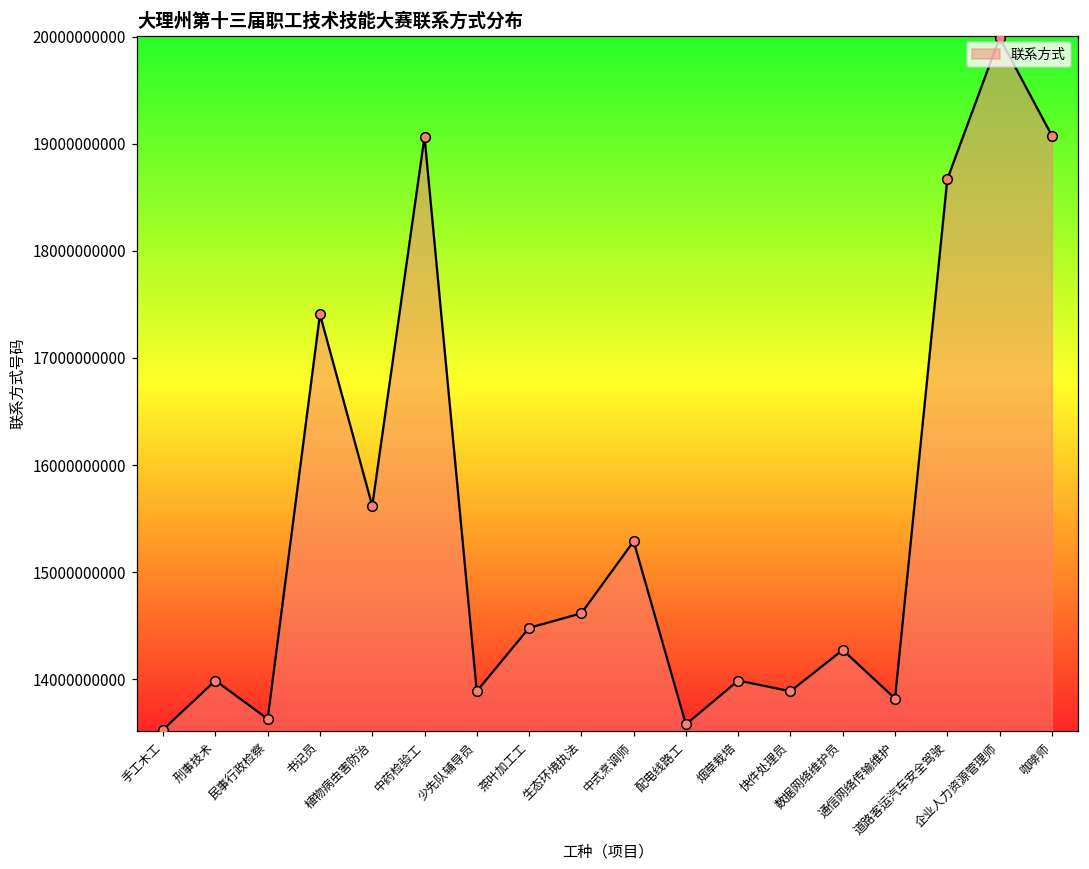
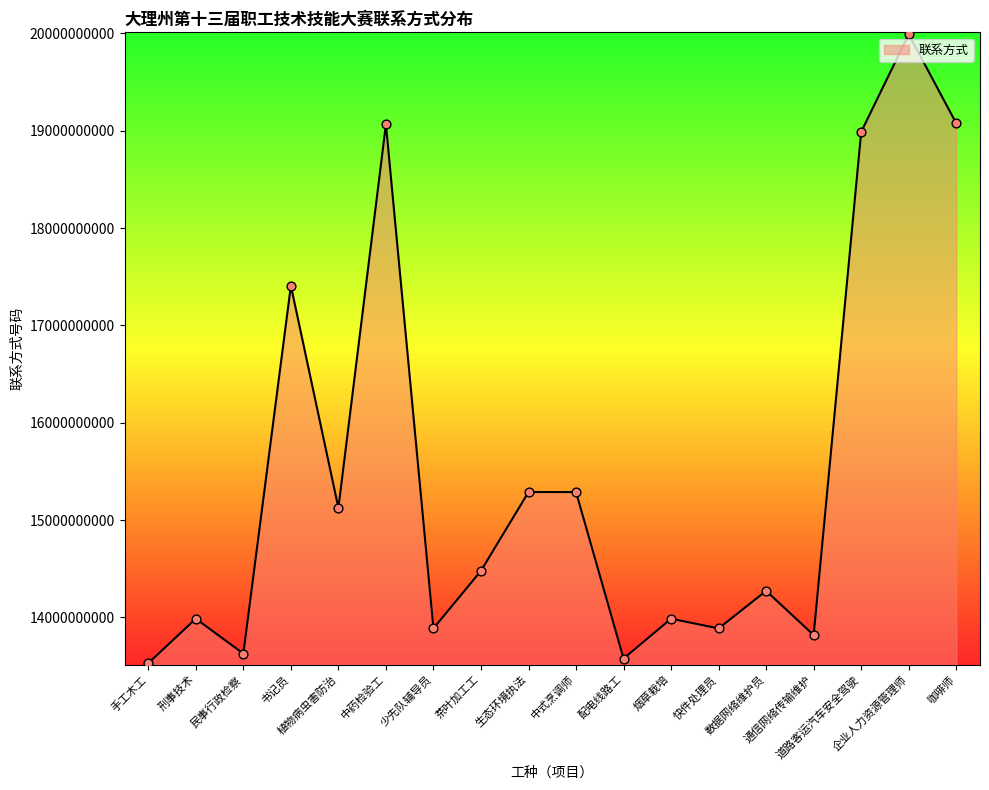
  {
    "手工木工": 13500000000,
    "刑事技术": 14000000000,
    "民事行政检察": 13600000000,
    "书记员": 17400000000,
-   "植物病虫害防治": 15600000000,
+   "植物病虫害防治": 15100000000,
    "中药检验工": 19100000000,
    "少先队辅导员": 13900000000,
    "茶叶加工工": 14500000000,
-   "生态环境执法": 14600000000,
+   "生态环境执法": 15300000000,
    "中式烹调师": 15300000000,
    "配电线路工": 13600000000,
    "烟草栽培": 14000000000,
    "快件处理员": 13900000000,
    "数据网络维护员": 14300000000,
    "通信网络传输维护": 13800000000,
-   "道路客运汽车安全驾驶": 18700000000,
+   "道路客运汽车安全驾驶": 19000000000,
    "企业人力资源管理师": 20000000000,
    "咖啡师": 19100000000
  }
